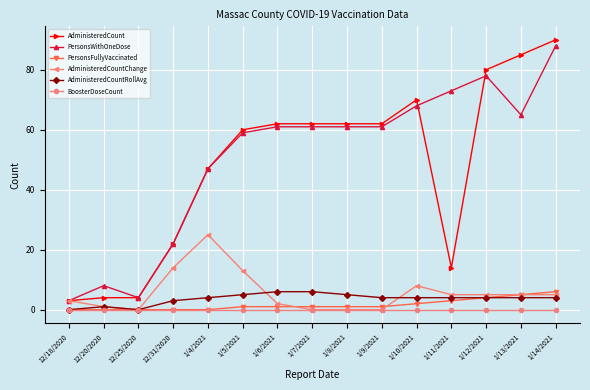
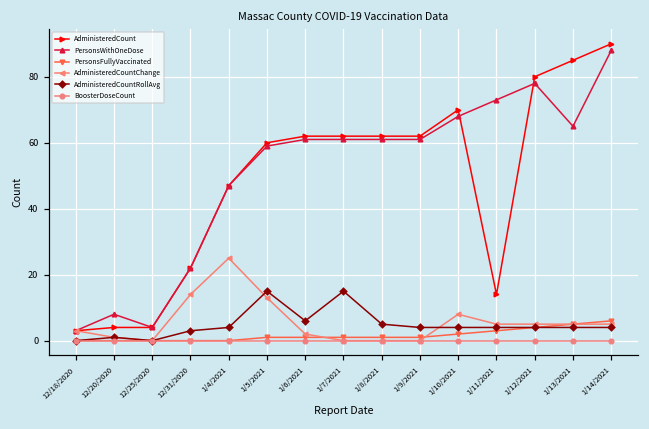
  {
    "AdministeredCount": {
      "12/20/2020": 4,
      "1/5/2021": 60,
      "1/6/2021": 62,
      "1/7/2021": 62,
      "1/8/2021": 62,
      "1/9/2021": 62,
      "1/10/2021": 70,
      "1/11/2021": 14,
      "1/12/2021": 80,
      "1/13/2021": 85,
      "1/14/2021": 90
    },
    "PersonsWithOneDose": {
      "12/20/2020": 8,
      "1/5/2021": 59,
      "1/6/2021": 61,
      "1/7/2021": 61,
      "1/8/2021": 61,
      "1/9/2021": 61,
      "1/10/2021": 68,
      "1/11/2021": 73,
      "1/12/2021": 78,
      "1/13/2021": 65,
      "1/14/2021": 88
    },
    "AdministeredCountRollAvg": {
      "12/31/2020": 3,
      "1/4/2021": 4,
-     "1/5/2021": 5,
+     "1/5/2021": 15,
      "1/6/2021": 6,
-     "1/7/2021": 6,
+     "1/7/2021": 15,
      "1/8/2021": 5,
      "1/9/2021": 4,
      "1/10/2021": 4,
      "1/11/2021": 4,
      "1/13/2021": 4,
      "1/14/2021": 4
    }
  }
